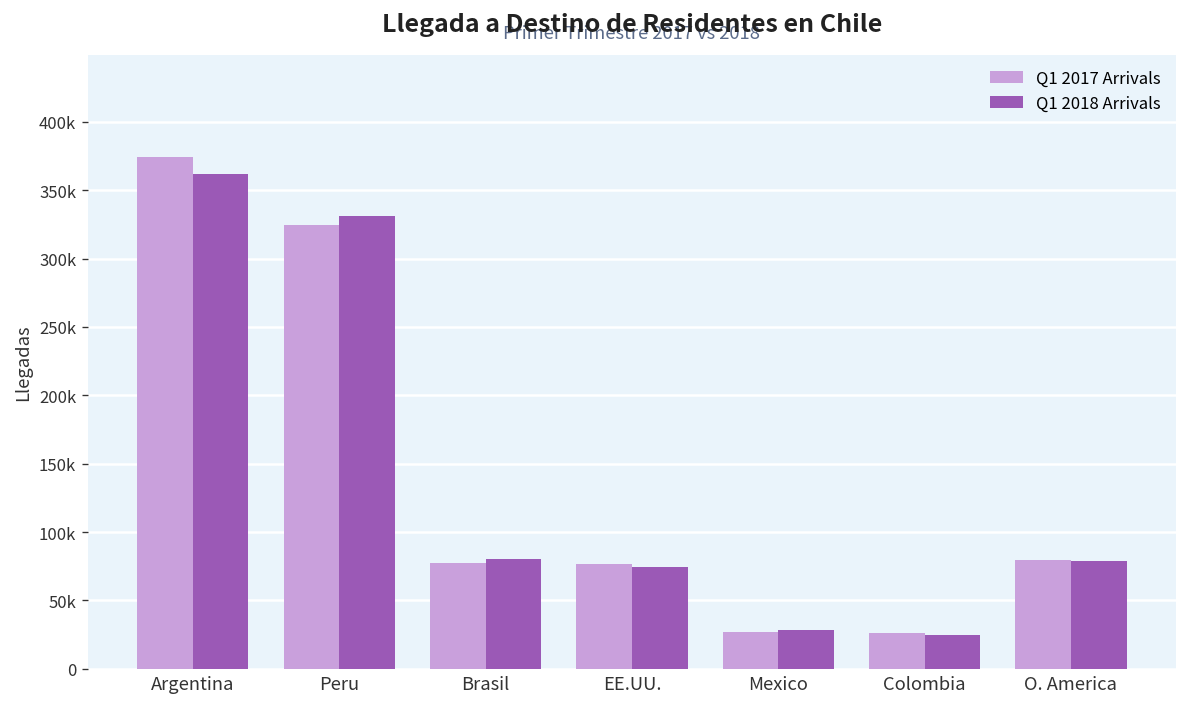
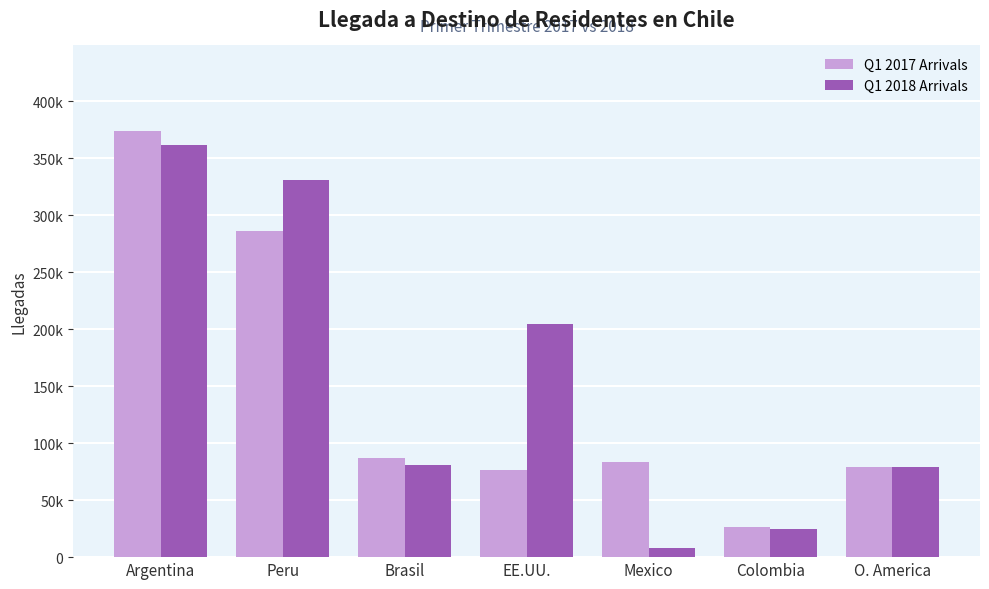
  {
    "Q1 2017 Arrivals": {
      "Argentina": 374000,
-     "Peru": 325000,
-     "Brasil": 77000,
+     "Peru": 286000,
+     "Brasil": 87000,
      "EE.UU.": 76000,
-     "Mexico": 27000,
+     "Mexico": 84000,
      "Colombia": 26000,
      "O. America": 79000
    },
    "Q1 2018 Arrivals": {
      "Argentina": 362000,
      "Peru": 331000,
      "Brasil": 81000,
-     "EE.UU.": 74000,
-     "Mexico": 29000,
+     "EE.UU.": 205000,
+     "Mexico": 8000,
      "Colombia": 24000,
      "O. America": 79000
    }
  }
